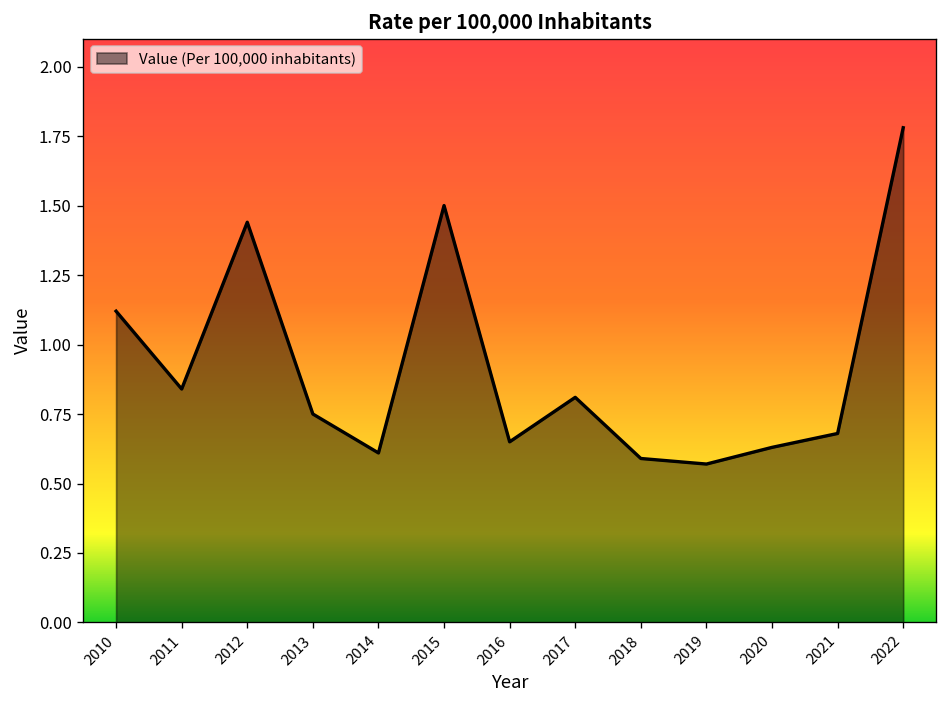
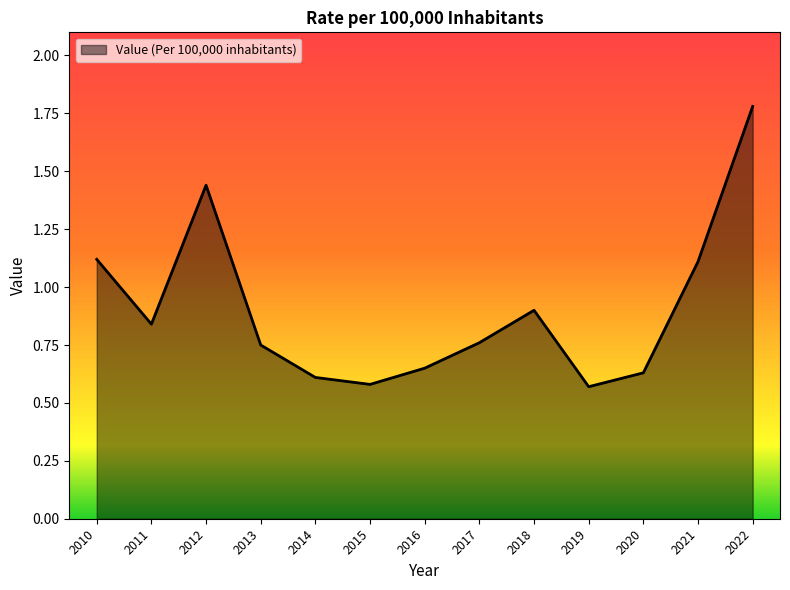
  {
    "2010": 1.12,
    "2011": 0.84,
    "2012": 1.44,
    "2013": 0.75,
    "2014": 0.61,
-   "2015": 1.50,
+   "2015": 0.58,
    "2016": 0.65,
-   "2017": 0.81,
-   "2018": 0.59,
+   "2017": 0.76,
+   "2018": 0.90,
    "2019": 0.57,
    "2020": 0.63,
-   "2021": 0.68,
+   "2021": 1.11,
    "2022": 1.78
  }
